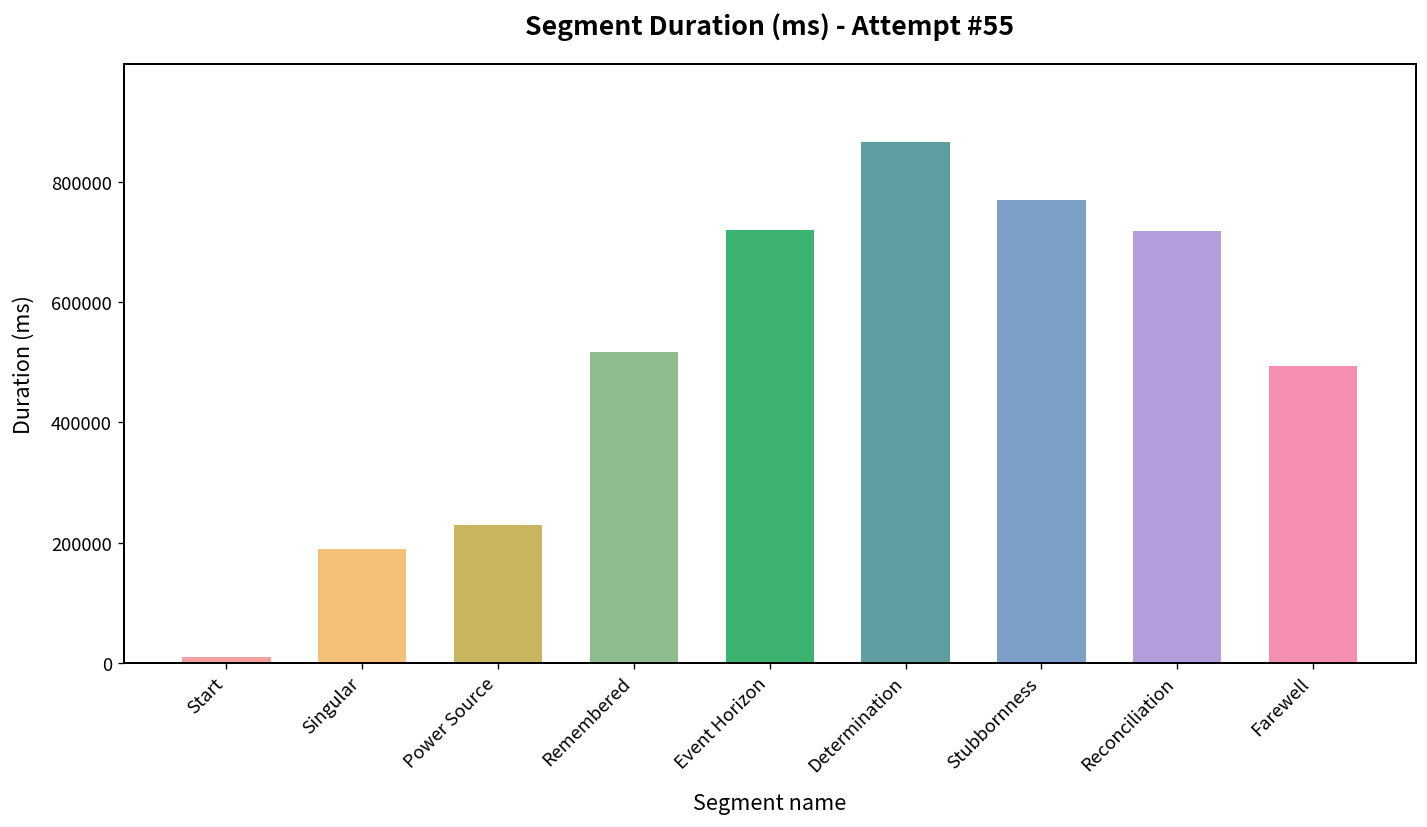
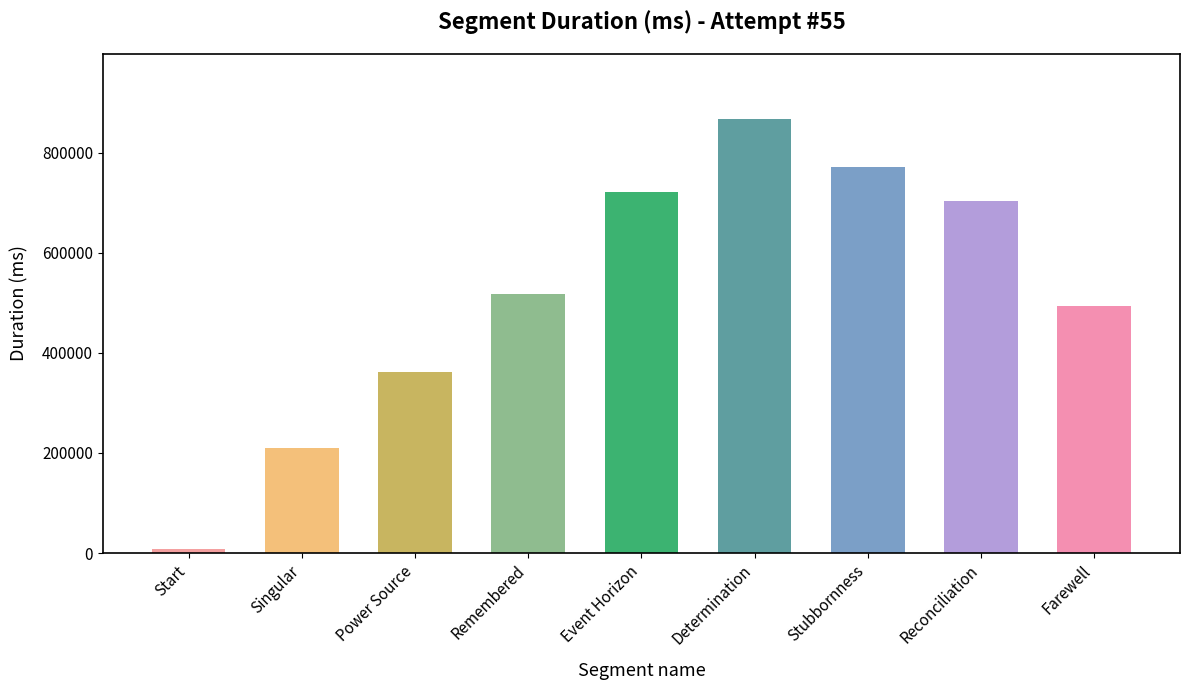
  {
    "Start": 10000,
-   "Singular": 190000,
-   "Power Source": 230000,
+   "Singular": 210000,
+   "Power Source": 360000,
    "Remembered": 520000,
    "Event Horizon": 720000,
    "Determination": 870000,
    "Stubbornness": 770000,
-   "Reconciliation": 720000,
+   "Reconciliation": 700000,
    "Farewell": 490000
  }
